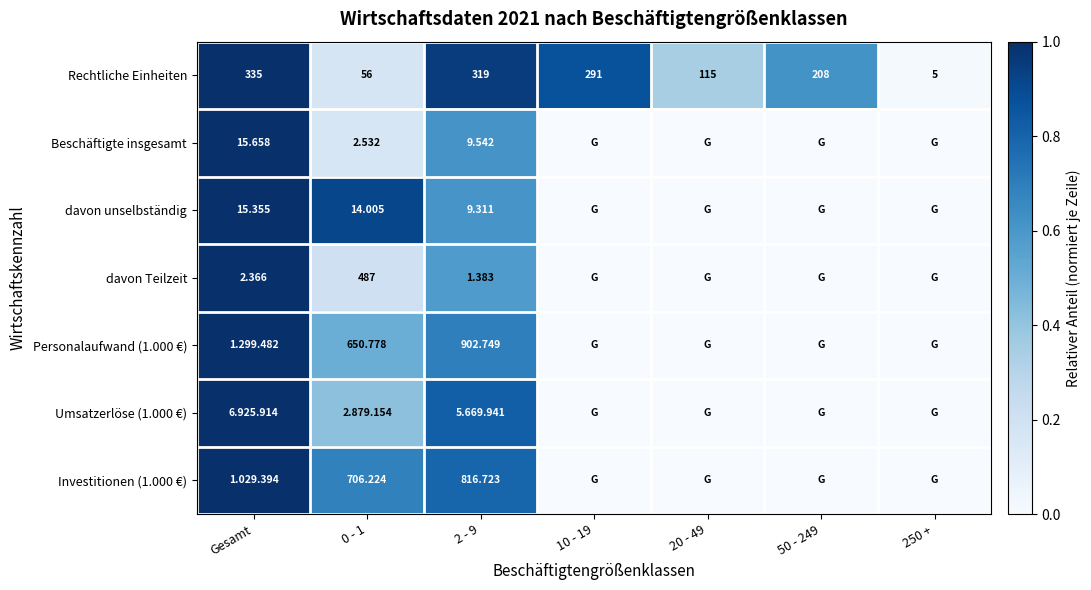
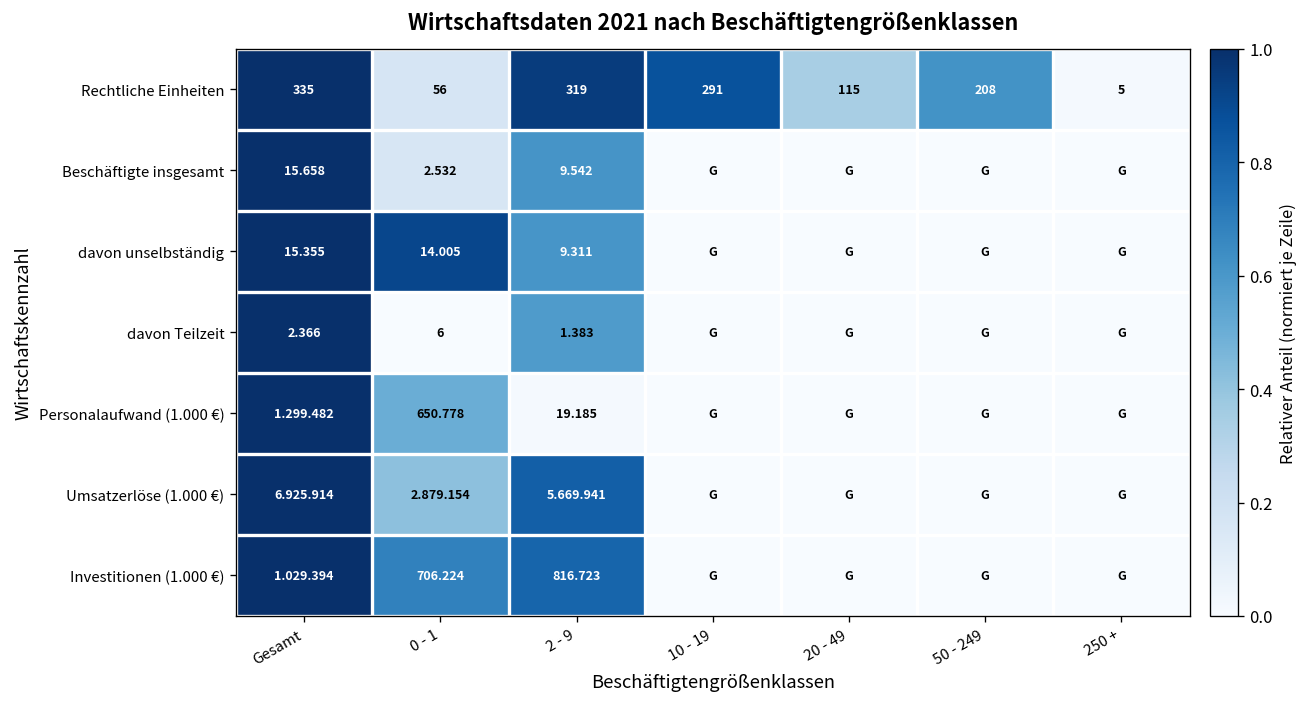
  {
    "Rechtliche Einheiten": {
      "Gesamt": 335,
      "0 - 1": 56,
      "2 - 9": 319,
      "10 - 19": 291,
      "20 - 49": 115,
      "50 - 249": 208,
      "250 +": 5
    },
    "Beschäftigte insgesamt": {
      "Gesamt": 15.658,
      "0 - 1": 2.532,
      "2 - 9": 9.542
    },
    "davon unselbständig": {
      "Gesamt": 15.355,
      "0 - 1": 14.005,
      "2 - 9": 9.311
    },
    "davon Teilzeit": {
      "Gesamt": 2.366,
-     "0 - 1": 487,
+     "0 - 1": 6,
      "2 - 9": 1.383
    },
    "Personalaufwand (1.000 €)": {
      "0 - 1": 650.778,
-     "2 - 9": 902.749
+     "2 - 9": 19.185
    },
    "Investitionen (1.000 €)": {
      "0 - 1": 706.224,
      "2 - 9": 816.723
    }
  }
